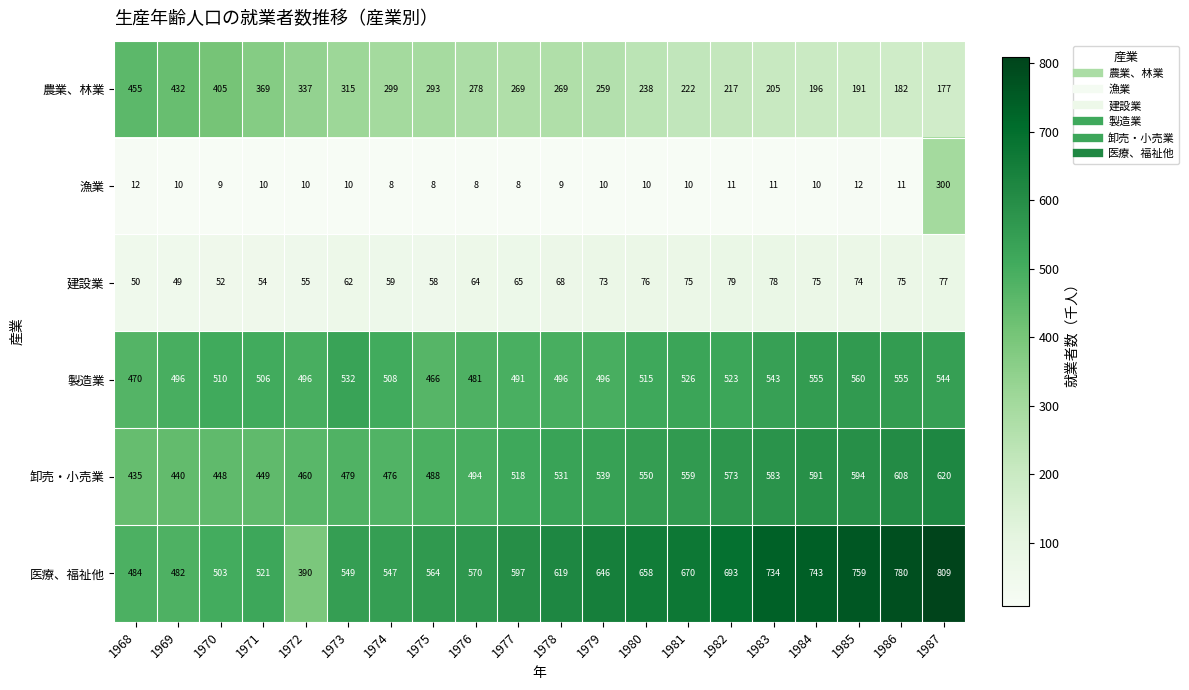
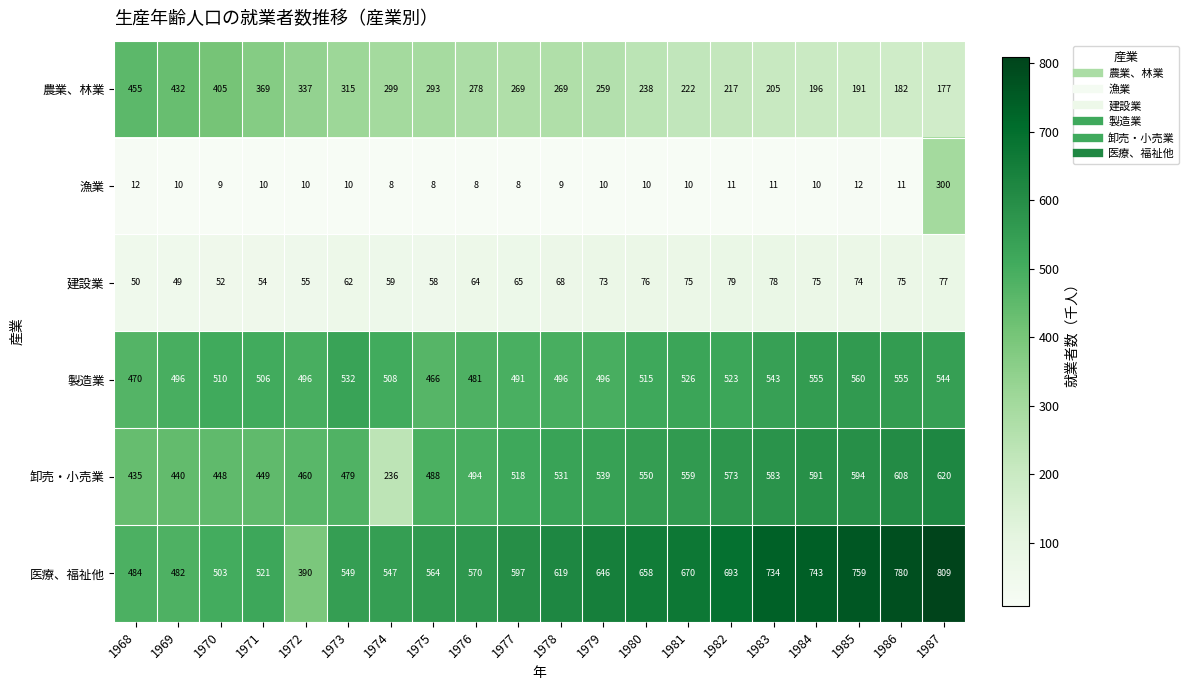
  {
    "農業、林業": {
      "1968": 455,
      "1969": 432,
      "1970": 405,
      "1971": 369,
      "1972": 337,
      "1973": 315,
      "1974": 299,
      "1975": 293,
      "1976": 278,
      "1977": 269,
      "1978": 269,
      "1979": 259,
      "1980": 238,
      "1981": 222,
      "1982": 217,
      "1983": 205,
      "1984": 196,
      "1985": 191,
      "1986": 182,
      "1987": 177
    },
    "漁業": {
      "1968": 12,
      "1969": 10,
      "1970": 9,
      "1971": 10,
      "1972": 10,
      "1973": 10,
      "1974": 8,
      "1975": 8,
      "1976": 8,
      "1977": 8,
      "1978": 9,
      "1979": 10,
      "1980": 10,
      "1981": 10,
      "1982": 11,
      "1983": 11,
      "1984": 10,
      "1985": 12,
      "1986": 11,
      "1987": 300
    },
    "建設業": {
      "1968": 50,
      "1969": 49,
      "1970": 52,
      "1971": 54,
      "1972": 55,
      "1973": 62,
      "1974": 59,
      "1975": 58,
      "1976": 64,
      "1977": 65,
      "1978": 68,
      "1979": 73,
      "1980": 76,
      "1981": 75,
      "1982": 79,
      "1983": 78,
      "1984": 75,
      "1985": 74,
      "1986": 75,
      "1987": 77
    },
    "製造業": {
      "1968": 470,
      "1969": 496,
      "1970": 510,
      "1971": 506,
      "1972": 496,
      "1973": 532,
      "1974": 508,
      "1975": 466,
      "1976": 481,
      "1977": 491,
      "1978": 496,
      "1979": 496,
      "1980": 515,
      "1981": 526,
      "1982": 523,
      "1983": 543,
      "1984": 555,
      "1985": 560,
      "1986": 555,
      "1987": 544
    },
    "卸売・小売業": {
      "1968": 435,
      "1969": 440,
      "1970": 448,
      "1971": 449,
      "1972": 460,
      "1973": 479,
-     "1974": 476,
+     "1974": 236,
      "1975": 488,
      "1976": 494,
      "1977": 518,
      "1978": 531,
      "1979": 539,
      "1980": 550,
      "1981": 559,
      "1982": 573,
      "1983": 583,
      "1984": 591,
      "1985": 594,
      "1986": 608,
      "1987": 620
    },
    "医療、福祉他": {
      "1968": 484,
      "1969": 482,
      "1970": 503,
      "1971": 521,
      "1972": 390,
      "1973": 549,
      "1974": 547,
      "1975": 564,
      "1976": 570,
      "1977": 597,
      "1978": 619,
      "1979": 646,
      "1980": 658,
      "1981": 670,
      "1982": 693,
      "1983": 734,
      "1984": 743,
      "1985": 759,
      "1986": 780,
      "1987": 809
    }
  }
